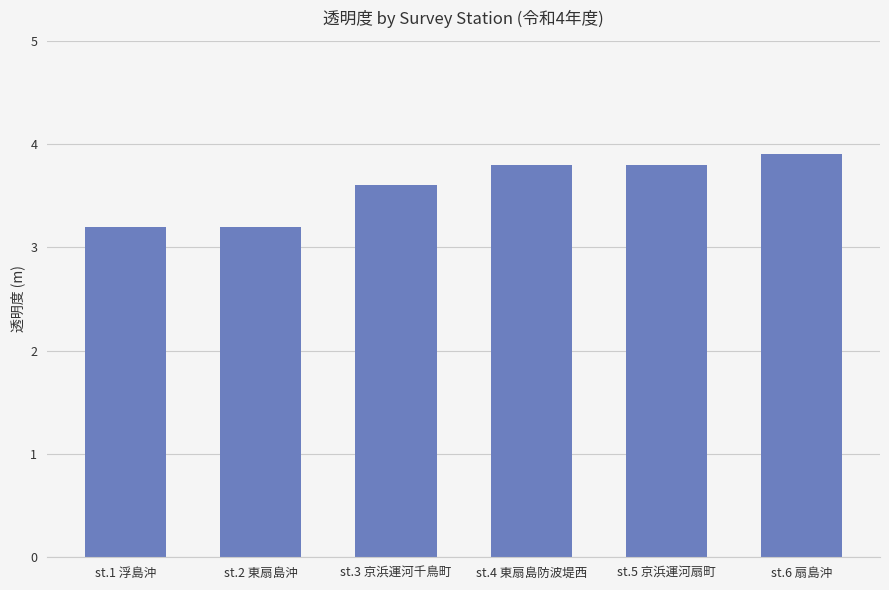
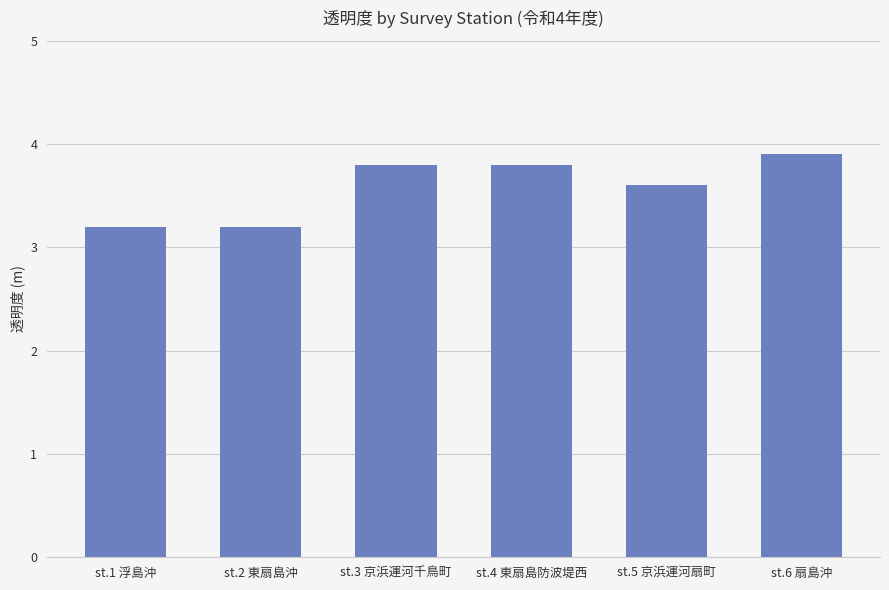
  {
    "st.1 浮島沖": 3.2,
    "st.2 東扇島沖": 3.2,
-   "st.3 京浜運河千鳥町": 3.6,
+   "st.3 京浜運河千鳥町": 3.8,
    "st.4 東扇島防波堤西": 3.8,
-   "st.5 京浜運河扇町": 3.8,
+   "st.5 京浜運河扇町": 3.6,
    "st.6 扇島沖": 3.9
  }
